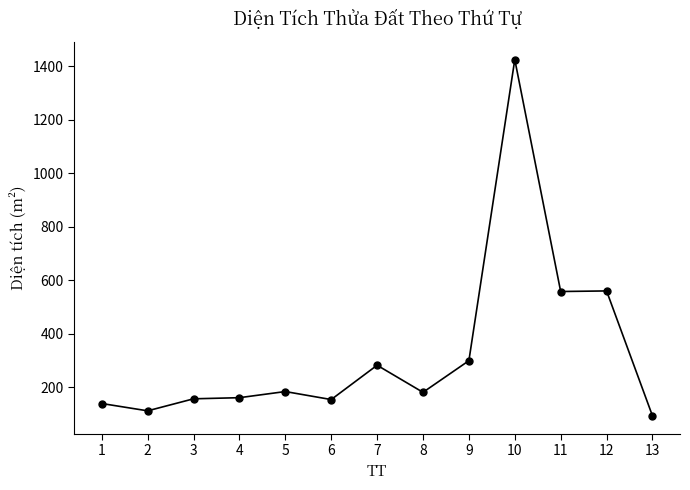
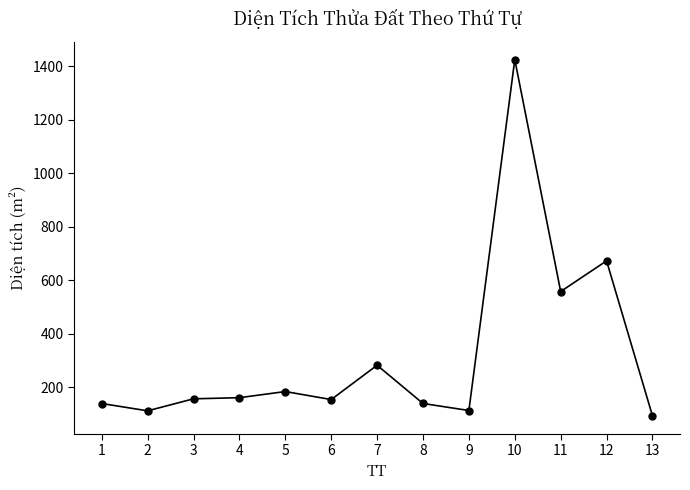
  {
    "1": 140,
    "2": 110,
    "3": 160,
    "4": 160,
    "5": 180,
    "6": 150,
    "7": 280,
-   "8": 180,
-   "9": 300,
+   "8": 140,
+   "9": 110,
    "10": 1430,
    "11": 560,
-   "12": 560,
+   "12": 670,
    "13": 90
  }
